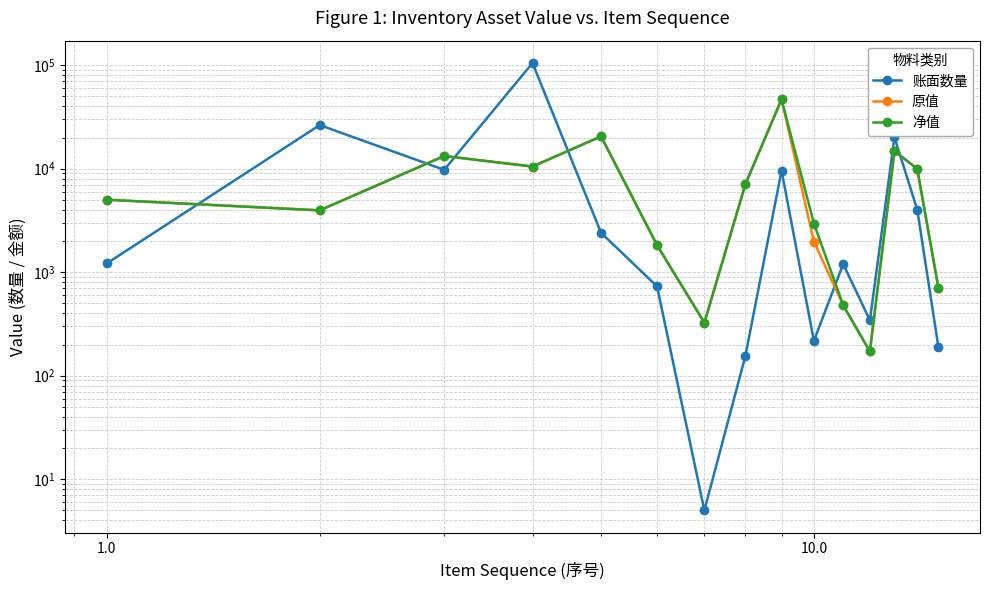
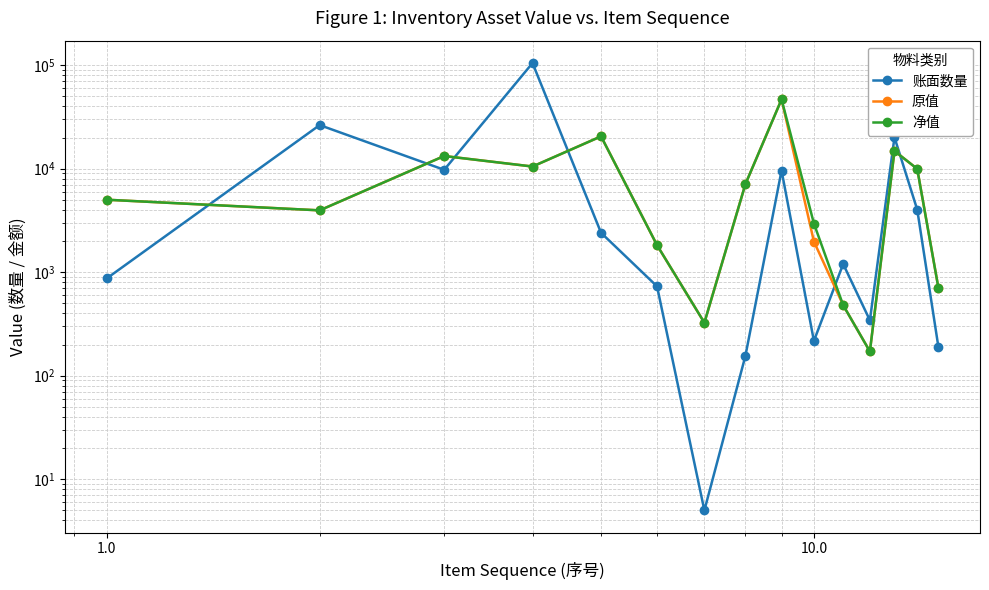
  {
    "账面数量": {
-     "1.0": 1200,
+     "1.0": 900,
      "10.0": 220
    },
    "原值": {
      "10.0": 2000
    },
    "净值": {
      "10.0": 3000
    }
  }
